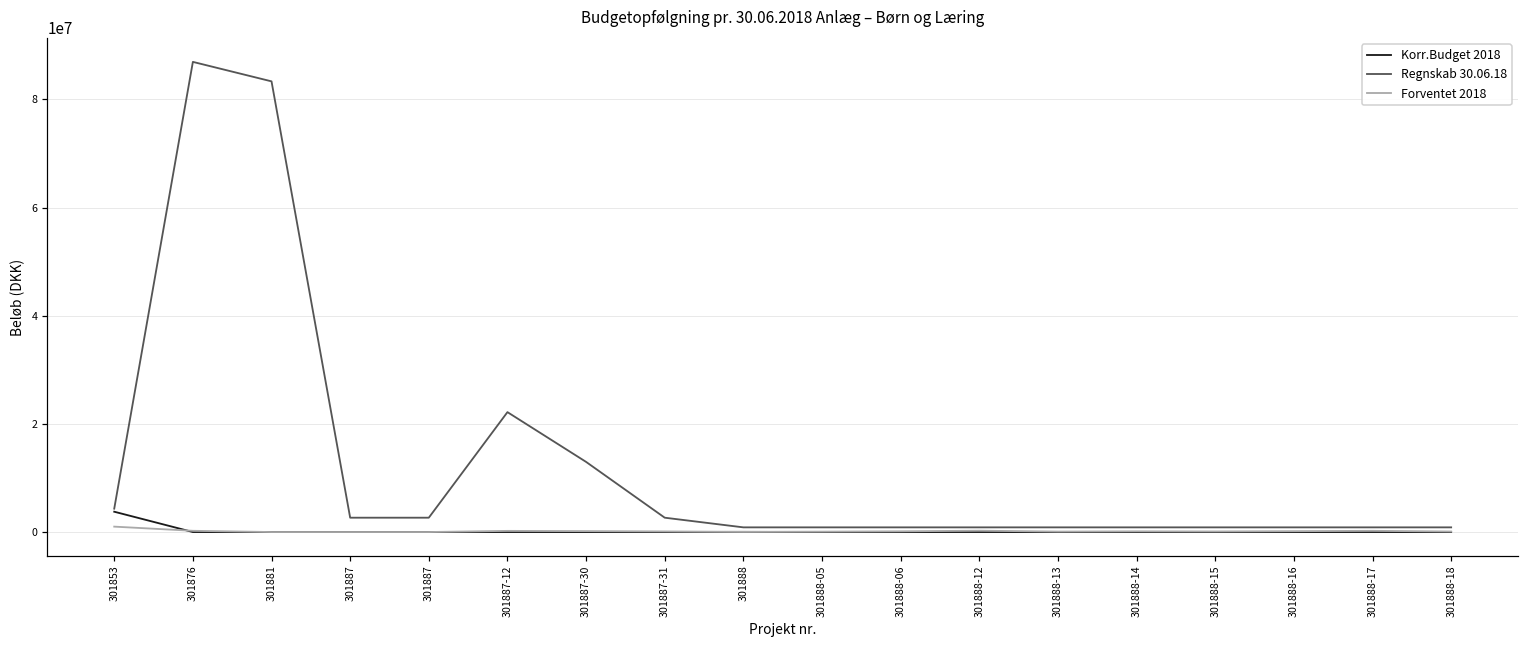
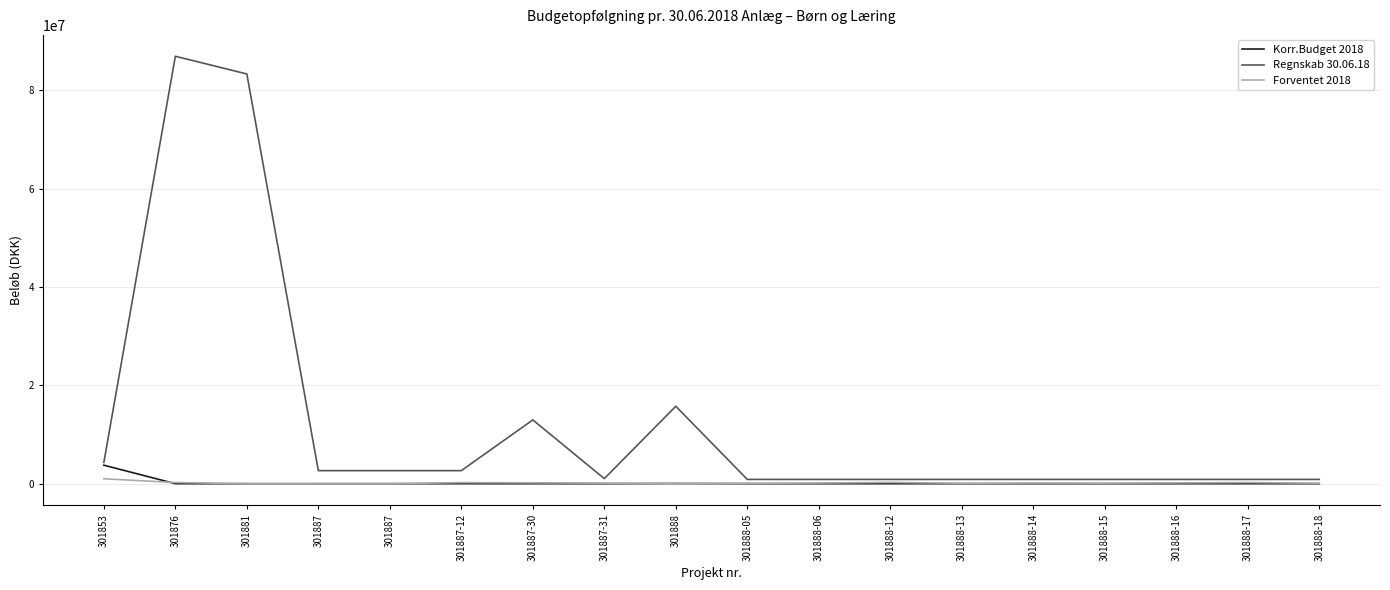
  {
    "Korr.Budget 2018": {
      "301853": 4000000
    },
    "Regnskab 30.06.18": {
      "301853": 4000000,
      "301876": 87000000,
      "301881": 83000000,
-     "301887-12": 22000000,
+     "301887-12": 3000000,
      "301887-30": 13000000,
-     "301887-31": 3000000,
-     "301888": 1000000,
+     "301887-31": 1000000,
+     "301888": 16000000,
      "301888-05": 1000000,
      "301888-06": 1000000,
      "301888-12": 1000000,
      "301888-13": 1000000,
      "301888-14": 1000000,
      "301888-15": 1000000,
      "301888-16": 1000000,
      "301888-17": 1000000,
      "301888-18": 1000000
    },
    "Forventet 2018": {
      "301853": 1000000
    }
  }
